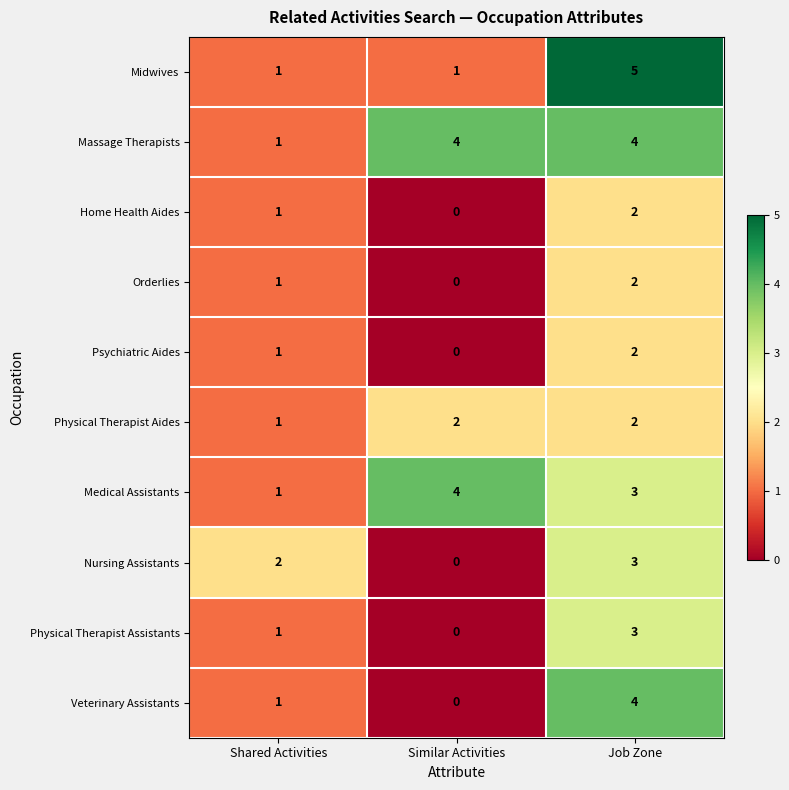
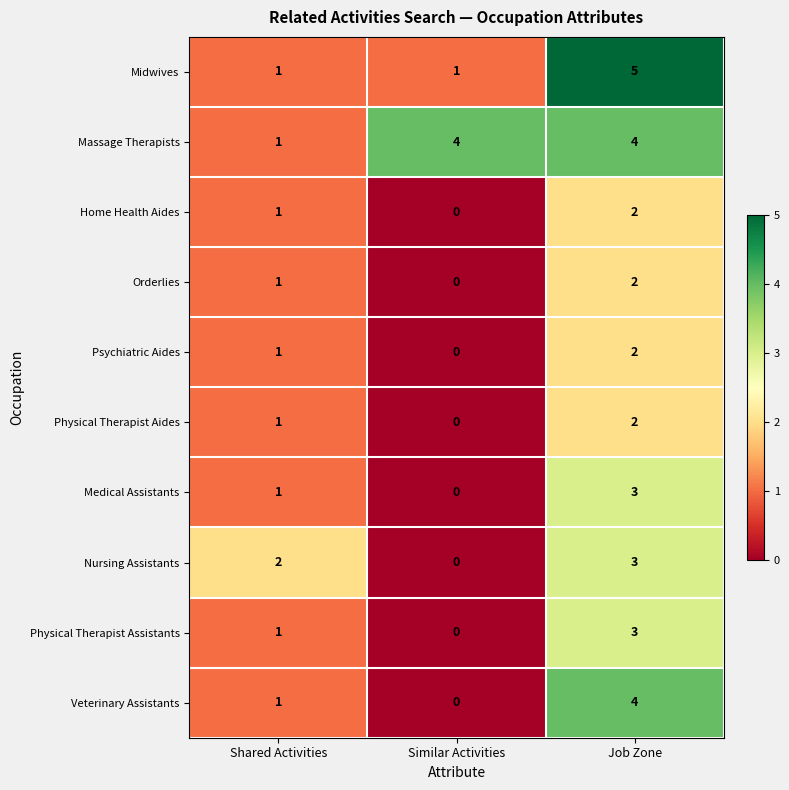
  {
    "Midwives": {
      "Shared Activities": 1,
      "Similar Activities": 1,
      "Job Zone": 5
    },
    "Massage Therapists": {
      "Shared Activities": 1,
      "Similar Activities": 4,
      "Job Zone": 4
    },
    "Home Health Aides": {
      "Shared Activities": 1,
      "Similar Activities": 0,
      "Job Zone": 2
    },
    "Orderlies": {
      "Shared Activities": 1,
      "Similar Activities": 0,
      "Job Zone": 2
    },
    "Psychiatric Aides": {
      "Shared Activities": 1,
      "Similar Activities": 0,
      "Job Zone": 2
    },
    "Physical Therapist Aides": {
      "Shared Activities": 1,
-     "Similar Activities": 2,
+     "Similar Activities": 0,
      "Job Zone": 2
    },
    "Medical Assistants": {
      "Shared Activities": 1,
-     "Similar Activities": 4,
+     "Similar Activities": 0,
      "Job Zone": 3
    },
    "Nursing Assistants": {
      "Shared Activities": 2,
      "Similar Activities": 0,
      "Job Zone": 3
    },
    "Physical Therapist Assistants": {
      "Shared Activities": 1,
      "Similar Activities": 0,
      "Job Zone": 3
    },
    "Veterinary Assistants": {
      "Shared Activities": 1,
      "Similar Activities": 0,
      "Job Zone": 4
    }
  }
